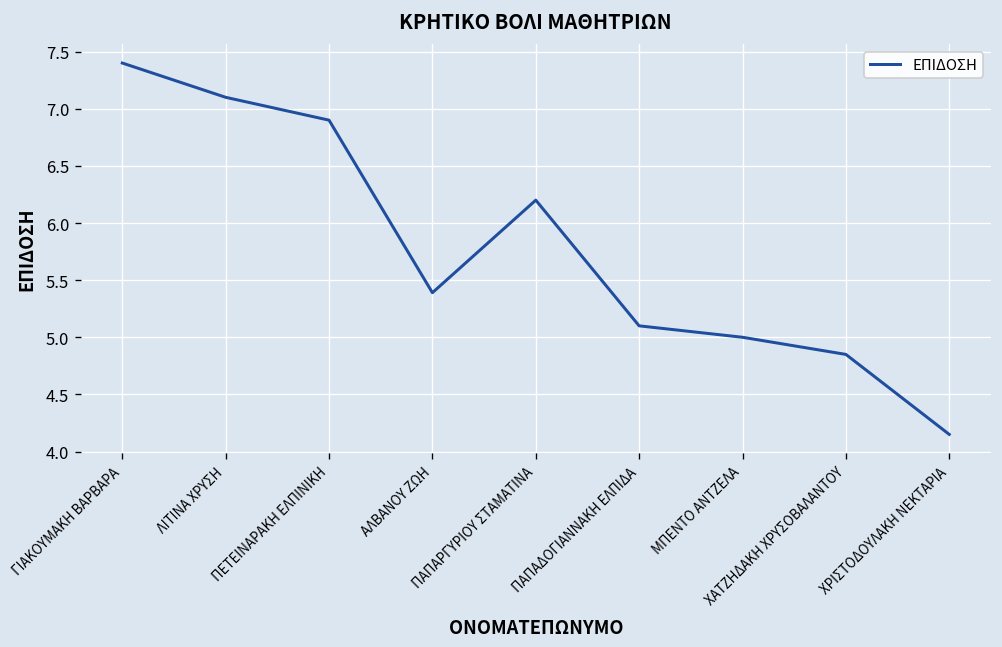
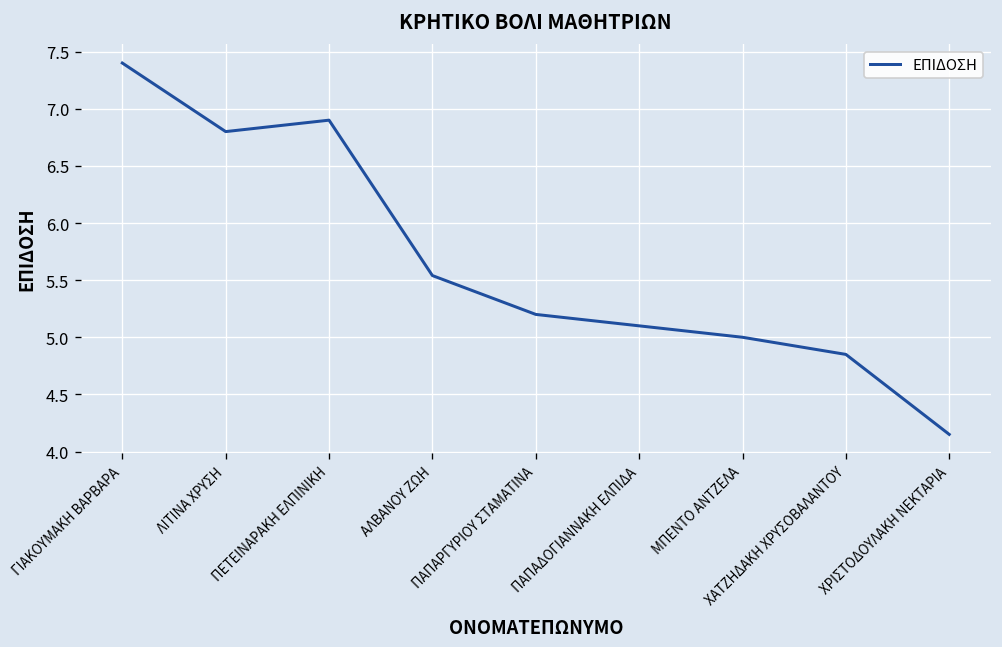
  {
    "ΓΙΑΚΟΥΜΑΚΗ ΒΑΡΒΑΡΑ": 7.4,
-   "ΛΙΤΙΝΑ ΧΡΥΣΗ": 7.1,
+   "ΛΙΤΙΝΑ ΧΡΥΣΗ": 6.8,
    "ΠΕΤΕΙΝΑΡΑΚΗ ΕΛΠΙΝΙΚΗ": 6.9,
-   "ΑΛΒΑΝΟΥ ΖΩΗ": 5.4,
-   "ΠΑΠΑΡΓΥΡΙΟΥ ΣΤΑΜΑΤΙΝΑ": 6.2,
+   "ΑΛΒΑΝΟΥ ΖΩΗ": 5.5,
+   "ΠΑΠΑΡΓΥΡΙΟΥ ΣΤΑΜΑΤΙΝΑ": 5.2,
    "ΠΑΠΑΔΟΓΙΑΝΝΑΚΗ ΕΛΠΙΔΑ": 5.1,
    "ΜΠΕΝΤΟ ΑΝΤΖΕΛΑ": 5.0,
    "ΧΑΤΖΗΔΑΚΗ ΧΡΥΣΟΒΑΛΑΝΤΟΥ": 4.9,
    "ΧΡΙΣΤΟΔΟΥΛΑΚΗ ΝΕΚΤΑΡΙΑ": 4.2
  }
